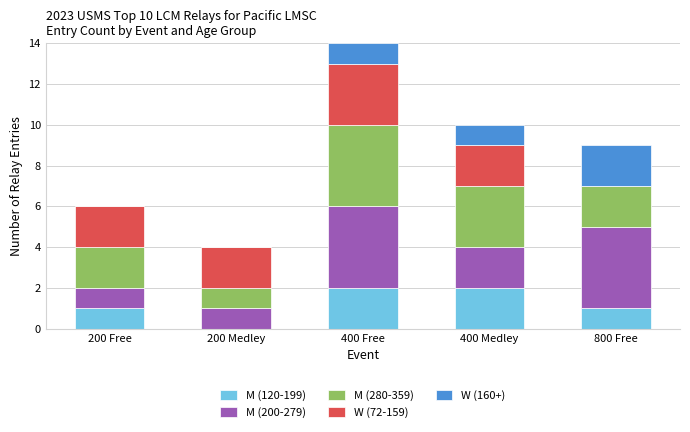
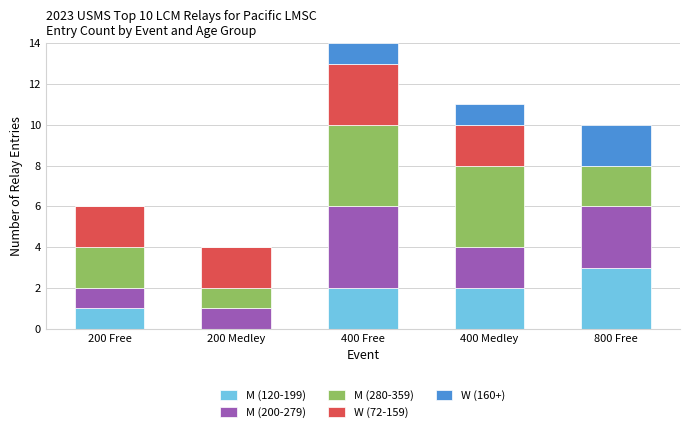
  {
    "M (120-199)": {
      "200 Free": 1,
      "200 Medley": 0,
      "400 Free": 2,
      "400 Medley": 2,
-     "800 Free": 1
+     "800 Free": 3
    },
    "M (200-279)": {
      "200 Free": 1,
      "200 Medley": 1,
      "400 Free": 4,
      "400 Medley": 2,
-     "800 Free": 4
+     "800 Free": 3
    },
    "M (280-359)": {
      "200 Free": 2,
      "200 Medley": 1,
      "400 Free": 4,
-     "400 Medley": 3,
+     "400 Medley": 4,
      "800 Free": 2
    },
    "W (72-159)": {
      "200 Free": 2,
      "200 Medley": 2,
      "400 Free": 3,
      "400 Medley": 2,
      "800 Free": 0
    },
    "W (160+)": {
      "200 Free": 0,
      "200 Medley": 0,
      "400 Free": 1,
      "400 Medley": 1,
      "800 Free": 2
    }
  }
